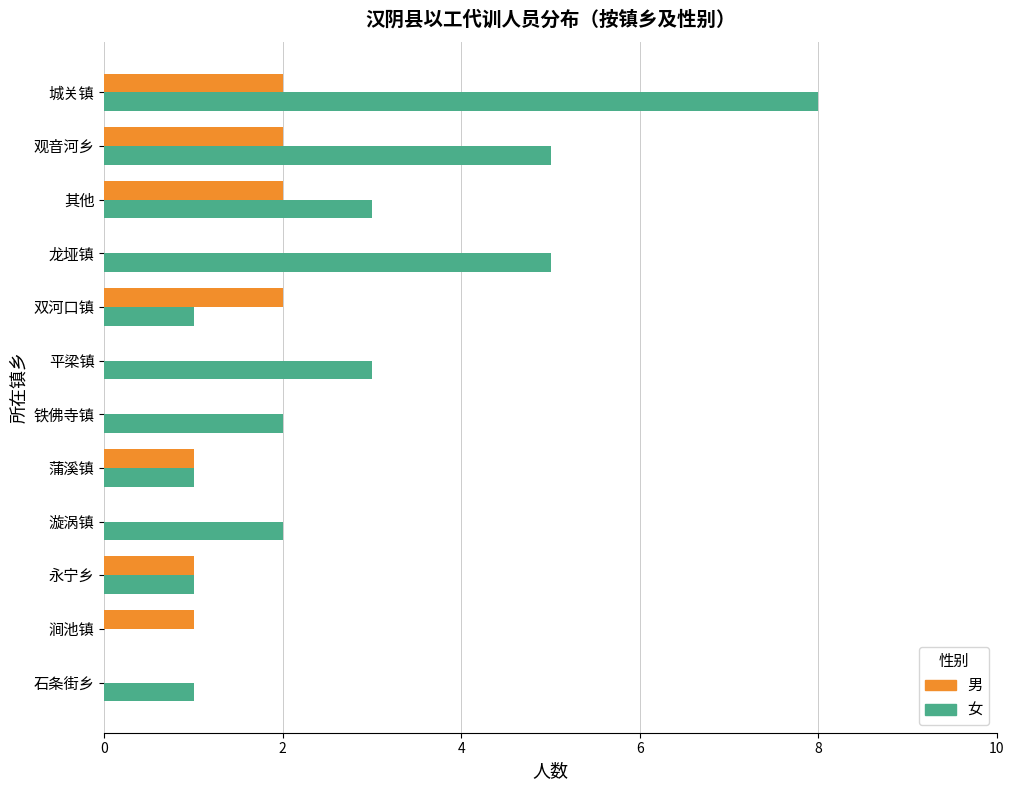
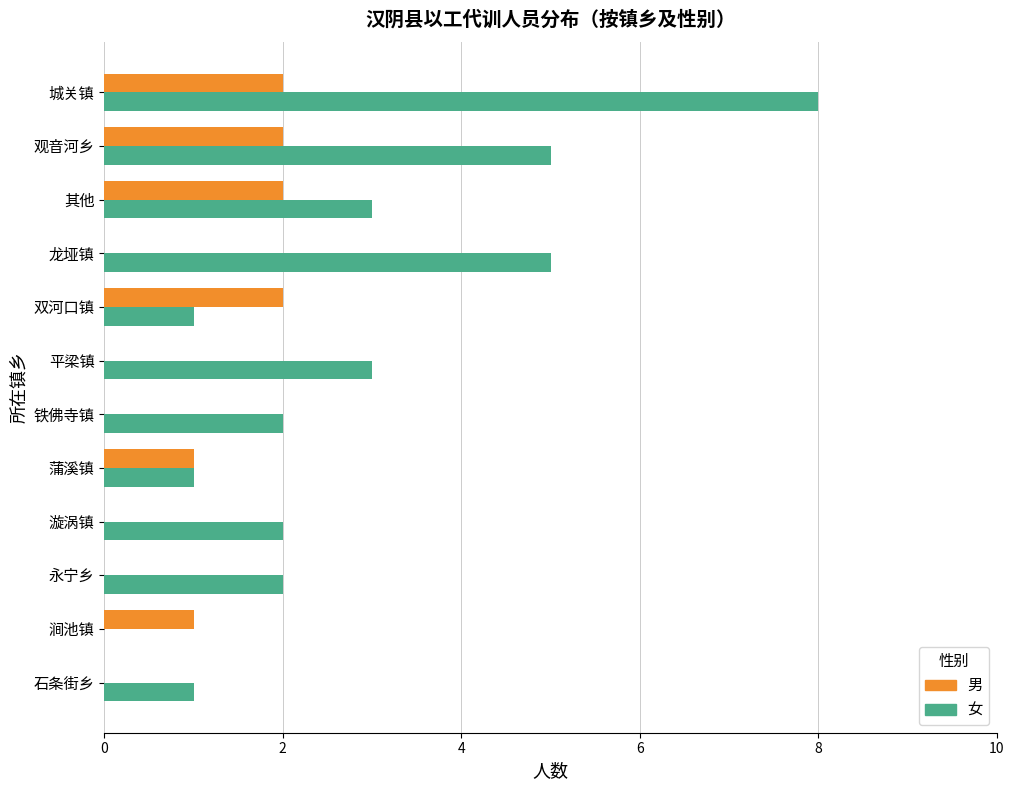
  {
    "男": {
      "城关镇": 2,
      "观音河乡": 2,
      "其他": 2,
      "龙垭镇": 0,
      "双河口镇": 2,
      "平梁镇": 0,
      "铁佛寺镇": 0,
      "蒲溪镇": 1,
      "漩涡镇": 0,
-     "永宁乡": 1,
+     "永宁乡": 0,
      "涧池镇": 1,
      "石条街乡": 0
    },
    "女": {
      "城关镇": 8,
      "观音河乡": 5,
      "其他": 3,
      "龙垭镇": 5,
      "双河口镇": 1,
      "平梁镇": 3,
      "铁佛寺镇": 2,
      "蒲溪镇": 1,
      "漩涡镇": 2,
-     "永宁乡": 1,
+     "永宁乡": 2,
      "涧池镇": 0,
      "石条街乡": 1
    }
  }
